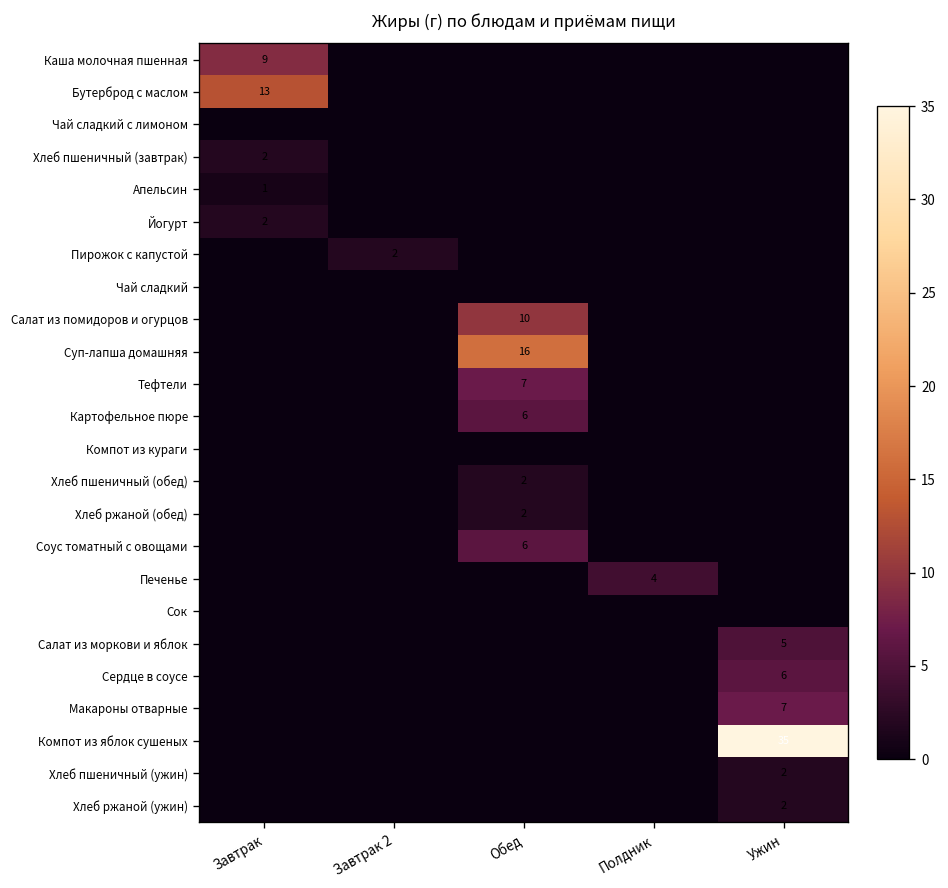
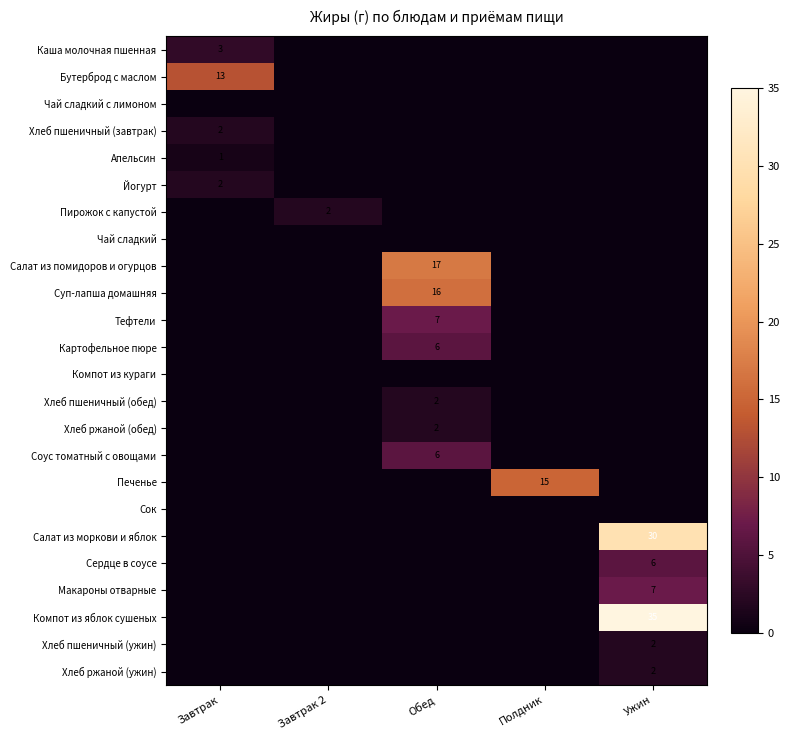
  {
    "Каша молочная пшенная": {
-     "Завтрак": 9
+     "Завтрак": 3
    },
    "Бутерброд с маслом": {
      "Завтрак": 13
    },
    "Салат из помидоров и огурцов": {
-     "Обед": 10
+     "Обед": 17
    },
    "Суп-лапша домашняя": {
      "Обед": 16
    },
    "Тефтели": {
      "Обед": 7
    },
    "Картофельное пюре": {
      "Обед": 6
    },
    "Соус томатный с овощами": {
      "Обед": 6
    },
    "Печенье": {
-     "Полдник": 4
+     "Полдник": 15
    },
    "Салат из моркови и яблок": {
-     "Ужин": 5
+     "Ужин": 30
    },
    "Сердце в соусе": {
      "Ужин": 6
    },
    "Макароны отварные": {
      "Ужин": 7
    }
  }
